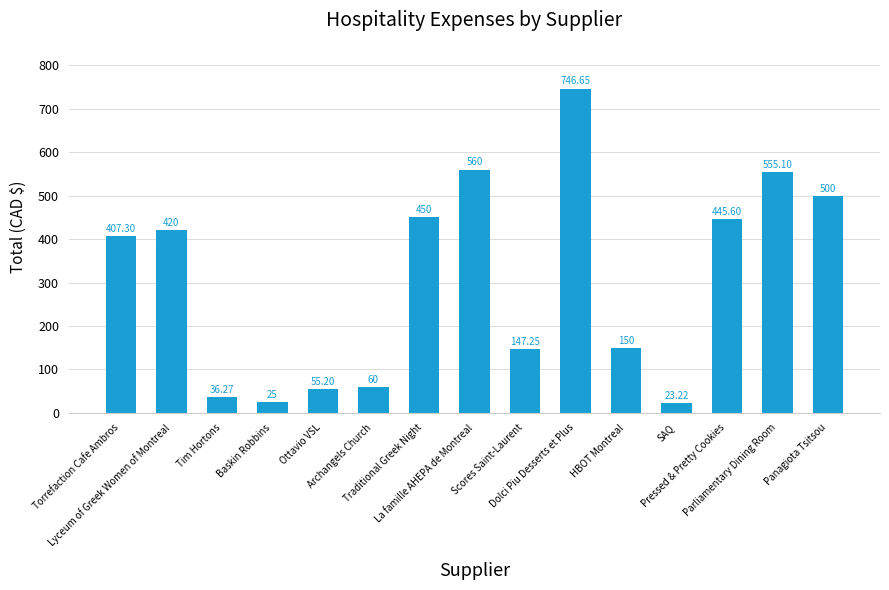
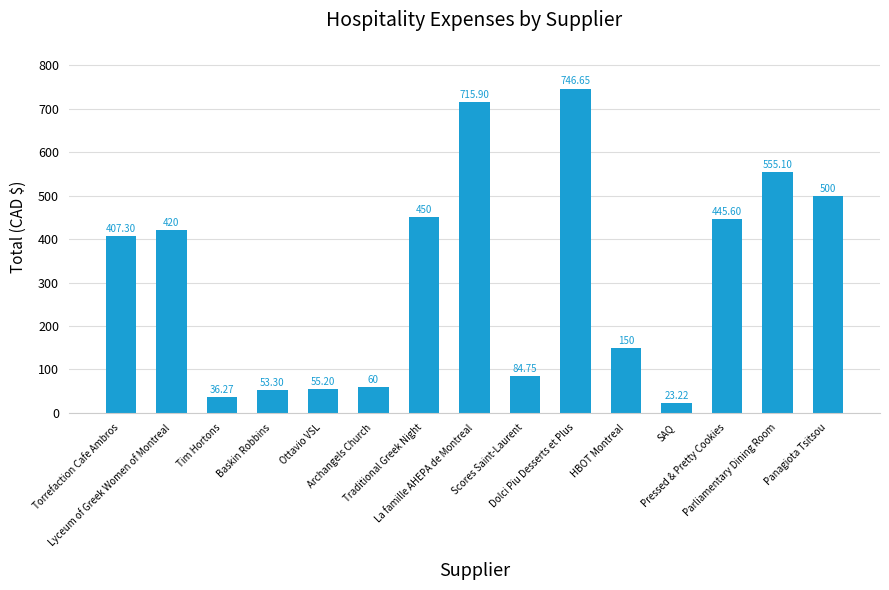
  {
    "Torrefaction Cafe Ambros": 407.30,
    "Lyceum of Greek Women of Montreal": 420,
    "Tim Hortons": 36.27,
-   "Baskin Robbins": 25,
+   "Baskin Robbins": 53.30,
    "Ottavio VSL": 55.20,
    "Archangels Church": 60,
    "Traditional Greek Night": 450,
-   "La famille AHEPA de Montreal": 560,
-   "Scores Saint-Laurent": 147.25,
+   "La famille AHEPA de Montreal": 715.90,
+   "Scores Saint-Laurent": 84.75,
    "Dolci Piu Desserts et Plus": 746.65,
    "HBOT Montreal": 150,
    "SAQ": 23.22,
    "Pressed & Pretty Cookies": 445.60,
    "Parliamentary Dining Room": 555.10,
    "Panagiota Tsitsou": 500
  }
